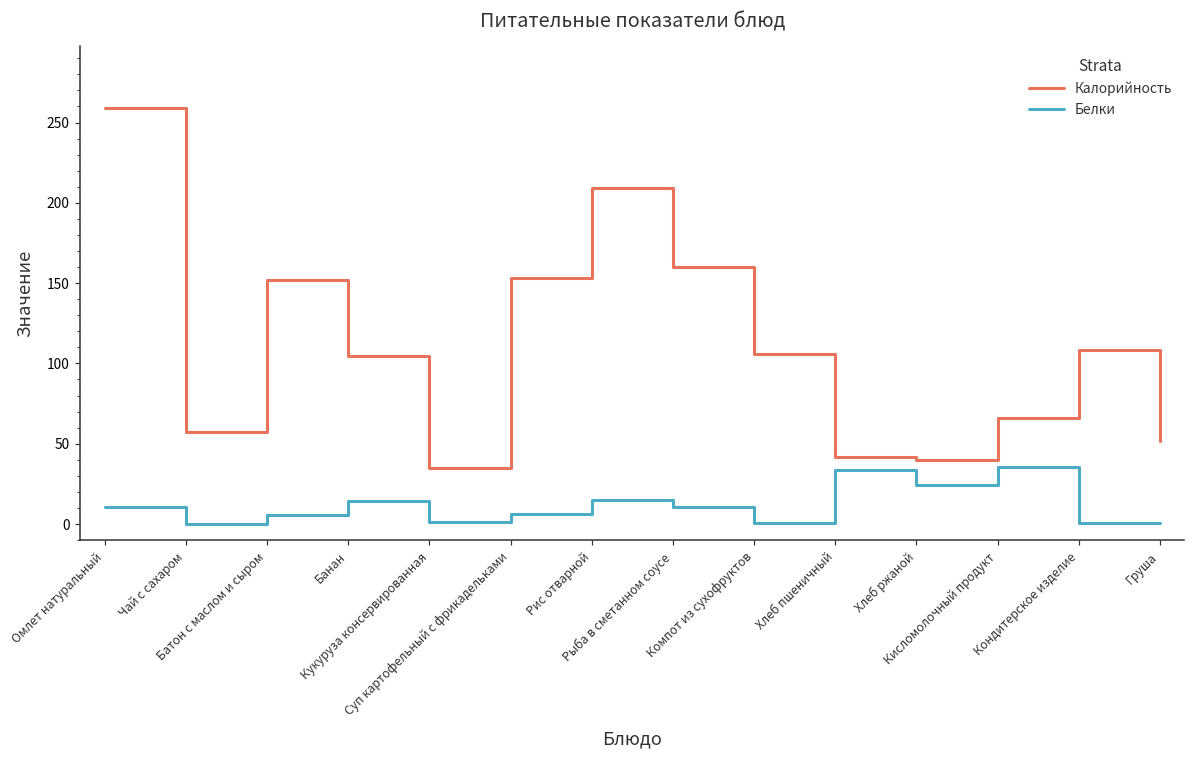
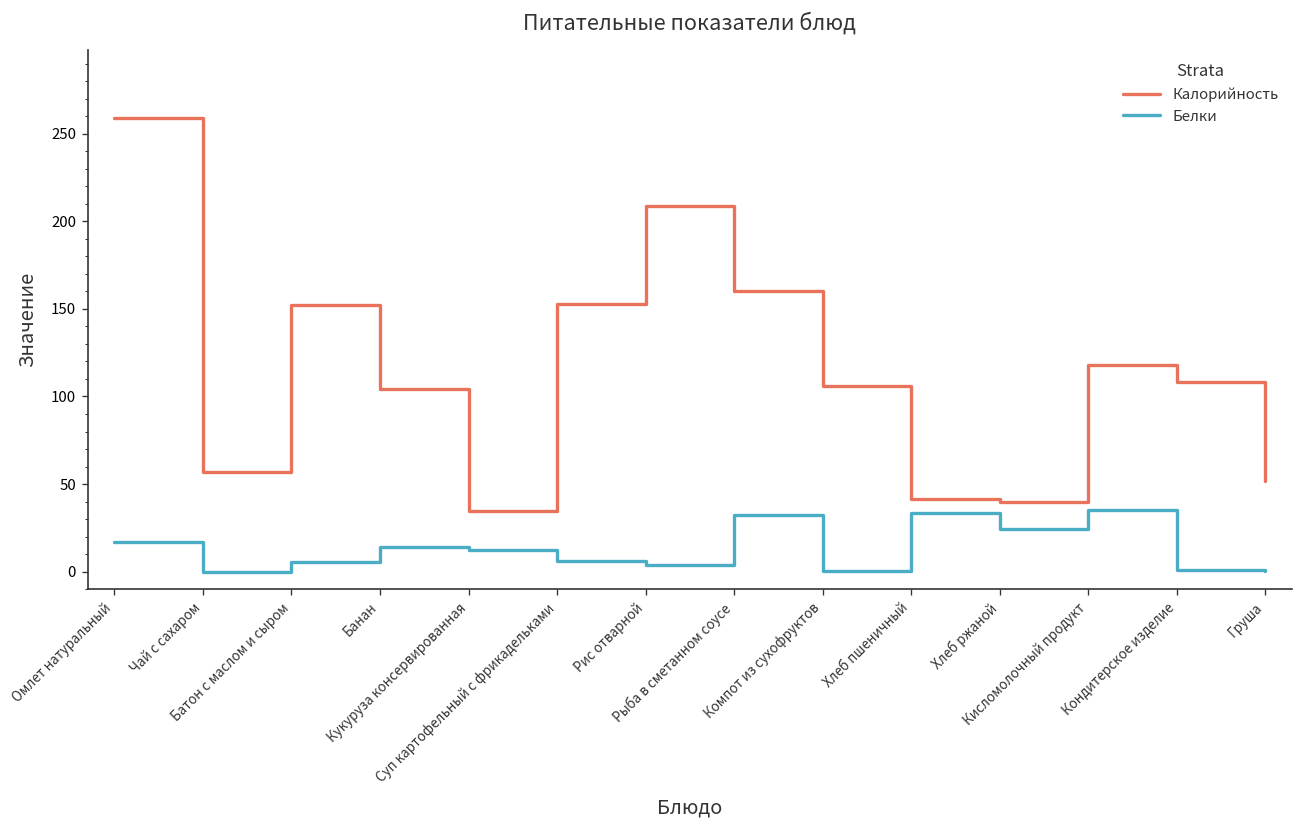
  {
    "Калорийность": {
      "Омлет натуральный": 259,
      "Чай с сахаром": 57,
      "Батон с маслом и сыром": 152,
      "Банан": 105,
      "Кукуруза консервированная": 35,
      "Суп картофельный с фрикадельками": 153,
      "Рис отварной": 209,
      "Рыба в сметанном соусе": 160,
      "Компот из сухофруктов": 106,
      "Хлеб пшеничный": 42,
      "Хлеб ржаной": 40,
-     "Кисломолочный продукт": 66,
+     "Кисломолочный продукт": 118,
      "Кондитерское изделие": 108,
      "Груша": 52
    },
    "Белки": {
-     "Омлет натуральный": 11,
+     "Омлет натуральный": 17,
      "Чай с сахаром": 0,
      "Батон с маслом и сыром": 5,
      "Банан": 14,
-     "Кукуруза консервированная": 1,
+     "Кукуруза консервированная": 13,
      "Суп картофельный с фрикадельками": 6,
-     "Рис отварной": 15,
-     "Рыба в сметанном соусе": 11,
+     "Рис отварной": 4,
+     "Рыба в сметанном соусе": 33,
      "Компот из сухофруктов": 1,
      "Хлеб пшеничный": 33,
      "Хлеб ржаной": 24,
      "Кисломолочный продукт": 35,
      "Кондитерское изделие": 1,
      "Груша": 0
    }
  }
